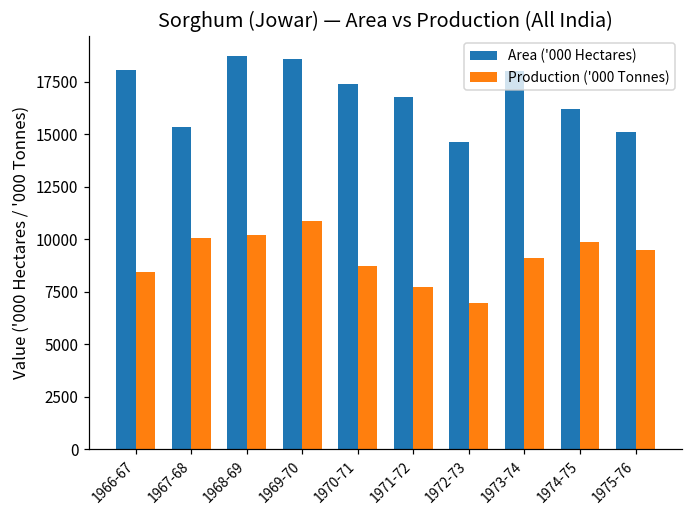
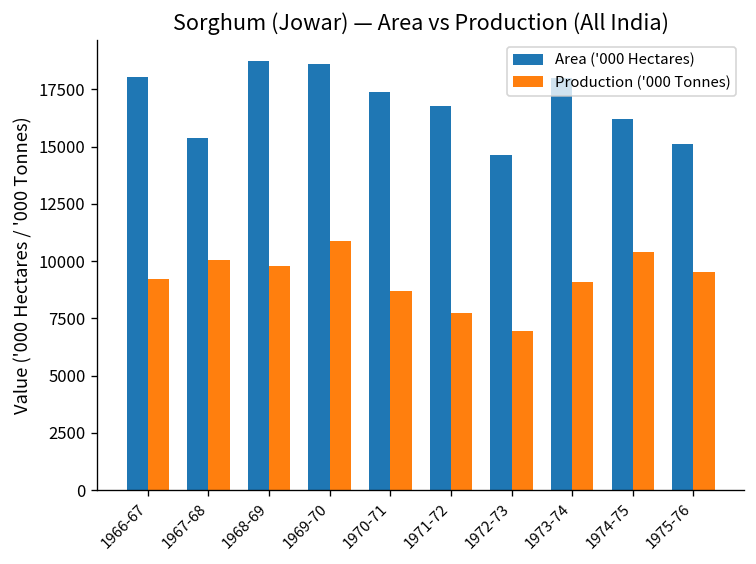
  {
    "Area ('000 Hectares)": {
      "1966-67": 18100,
      "1967-68": 15400,
      "1968-69": 18700,
      "1969-70": 18600,
      "1970-71": 17400,
      "1971-72": 16800,
      "1972-73": 14600,
      "1974-75": 16200,
      "1975-76": 15100
    },
    "Production ('000 Tonnes)": {
-     "1966-67": 8500,
+     "1966-67": 9200,
      "1967-68": 10000,
-     "1968-69": 10200,
+     "1968-69": 9800,
      "1969-70": 10900,
      "1970-71": 8700,
      "1971-72": 7700,
      "1972-73": 7000,
      "1973-74": 9100,
-     "1974-75": 9900,
+     "1974-75": 10400,
      "1975-76": 9500
    }
  }
